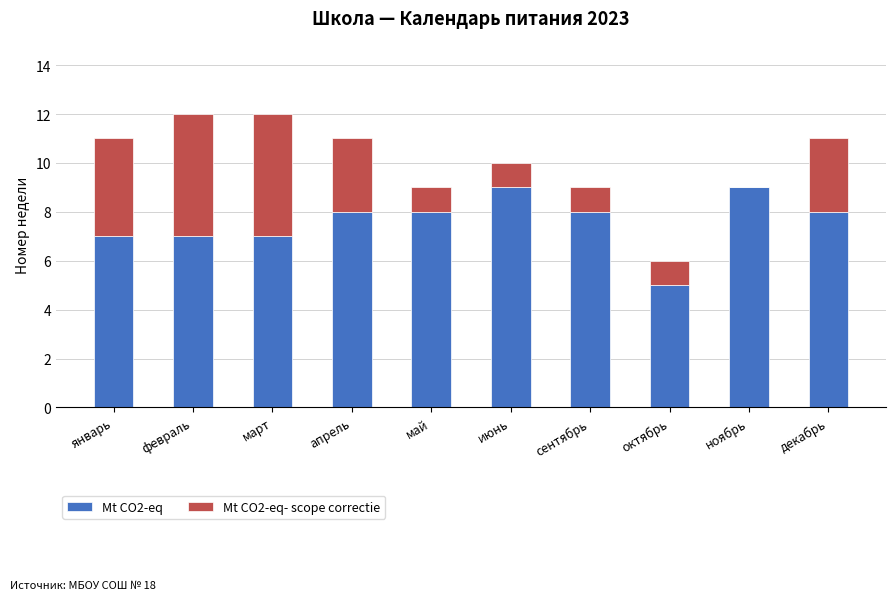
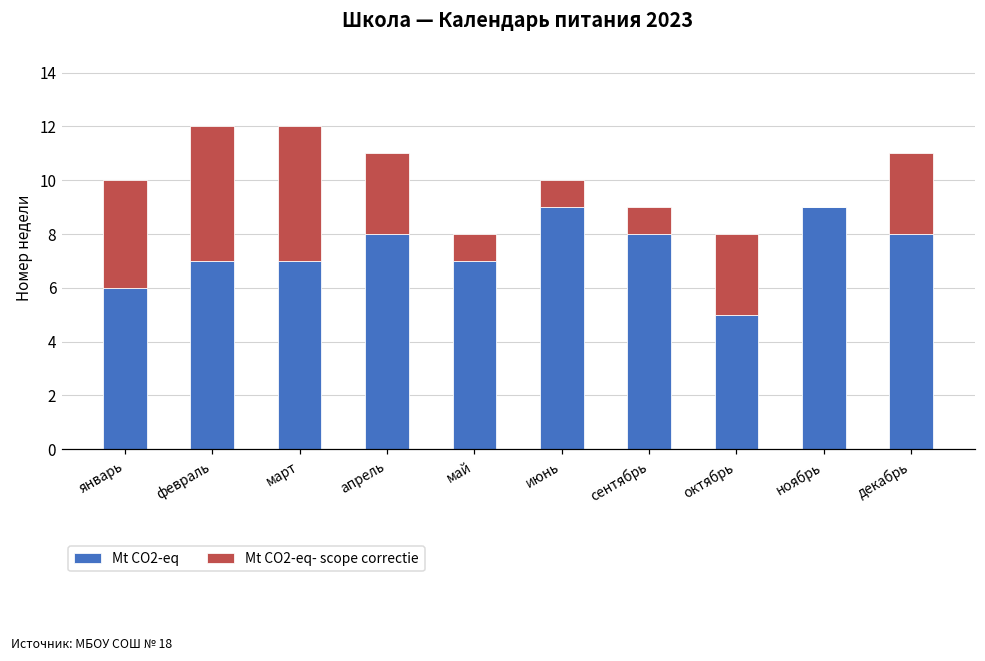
  {
    "Mt CO2-eq": {
-     "январь": 7,
+     "январь": 6,
      "февраль": 7,
      "март": 7,
      "апрель": 8,
-     "май": 8,
+     "май": 7,
      "июнь": 9,
      "сентябрь": 8,
      "октябрь": 5,
      "ноябрь": 9,
      "декабрь": 8
    },
    "Mt CO2-eq- scope correctie": {
      "январь": 4,
      "февраль": 5,
      "март": 5,
      "апрель": 3,
      "май": 1,
      "июнь": 1,
      "сентябрь": 1,
-     "октябрь": 1,
+     "октябрь": 3,
      "ноябрь": 0,
      "декабрь": 3
    }
  }
